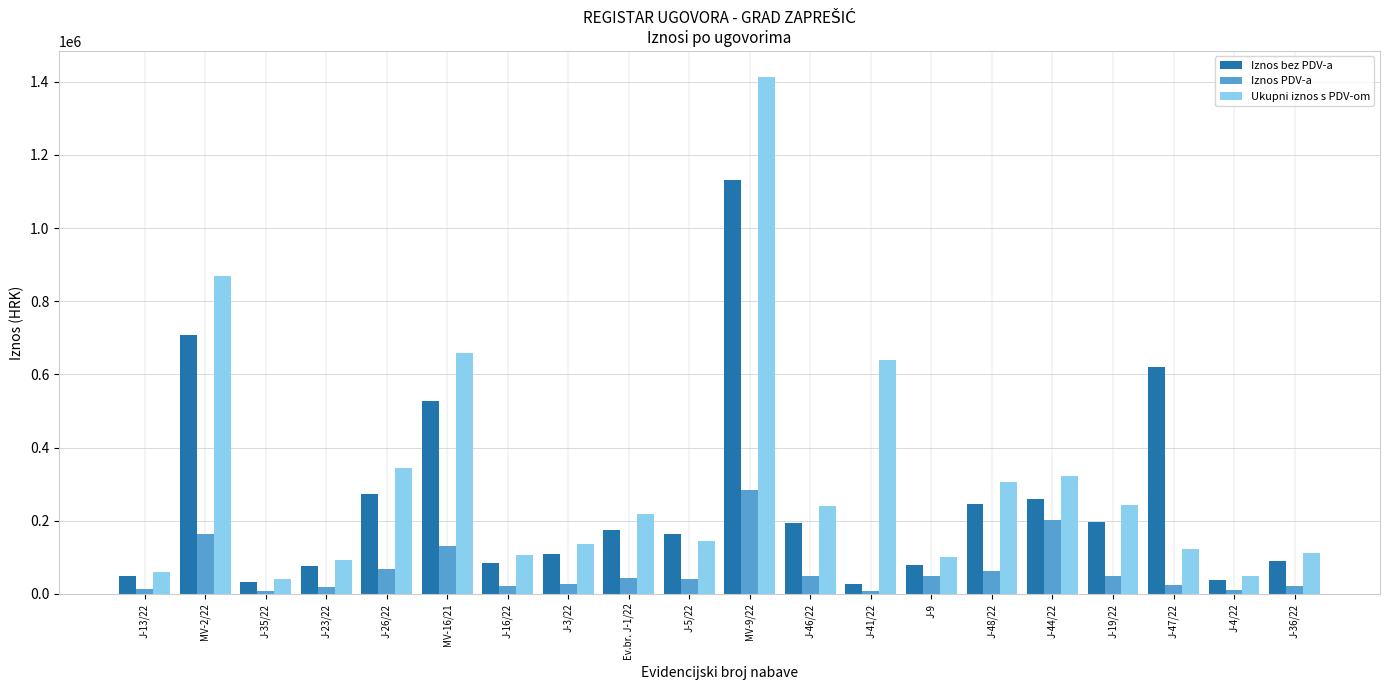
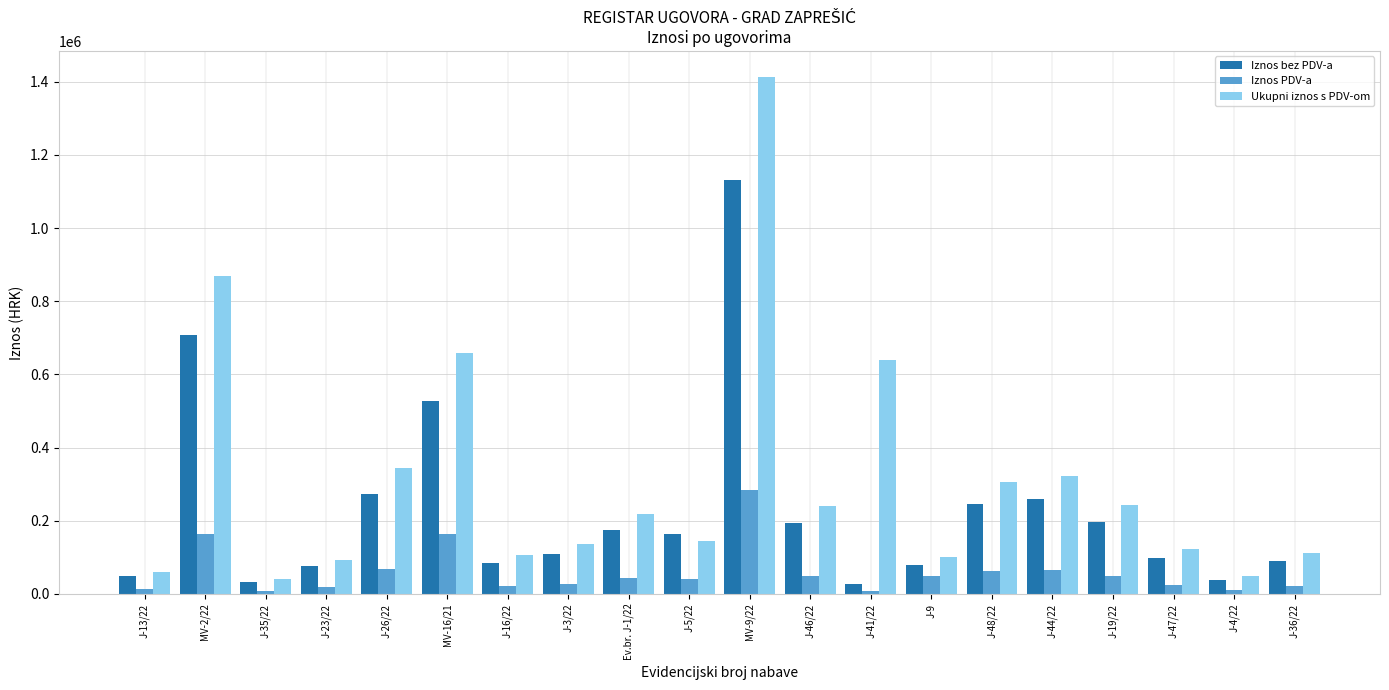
  {
    "Iznos bez PDV-a": {
      "J-13/22": 50000,
      "MV-2/22": 710000,
      "J-35/22": 30000,
      "J-23/22": 80000,
      "J-26/22": 270000,
      "MV-16/21": 530000,
      "J-16/22": 80000,
      "J-3/22": 110000,
      "Ev.br. J-1/22": 180000,
      "J-5/22": 170000,
      "MV-9/22": 1130000,
      "J-46/22": 190000,
      "J-41/22": 30000,
      "J-9": 80000,
      "J-48/22": 240000,
      "J-44/22": 260000,
      "J-19/22": 200000,
-     "J-47/22": 620000,
+     "J-47/22": 100000,
      "J-4/22": 40000,
      "J-36/22": 90000
    },
    "Iznos PDV-a": {
      "J-13/22": 10000,
      "MV-2/22": 160000,
      "J-35/22": 10000,
      "J-23/22": 20000,
      "J-26/22": 70000,
-     "MV-16/21": 130000,
+     "MV-16/21": 160000,
      "J-16/22": 20000,
      "J-3/22": 30000,
      "Ev.br. J-1/22": 40000,
      "J-5/22": 40000,
      "MV-9/22": 280000,
      "J-46/22": 50000,
      "J-41/22": 10000,
      "J-9": 50000,
      "J-48/22": 60000,
-     "J-44/22": 200000,
+     "J-44/22": 60000,
      "J-19/22": 50000,
      "J-47/22": 20000,
      "J-4/22": 10000,
      "J-36/22": 20000
    },
    "Ukupni iznos s PDV-om": {
      "J-13/22": 60000,
      "MV-2/22": 870000,
      "J-35/22": 40000,
      "J-23/22": 90000,
      "J-26/22": 340000,
      "MV-16/21": 660000,
      "J-16/22": 110000,
      "J-3/22": 140000,
      "Ev.br. J-1/22": 220000,
      "J-5/22": 140000,
      "MV-9/22": 1410000,
      "J-46/22": 240000,
      "J-41/22": 640000,
      "J-9": 100000,
      "J-48/22": 310000,
      "J-44/22": 320000,
      "J-19/22": 240000,
      "J-47/22": 120000,
      "J-4/22": 50000,
      "J-36/22": 110000
    }
  }
